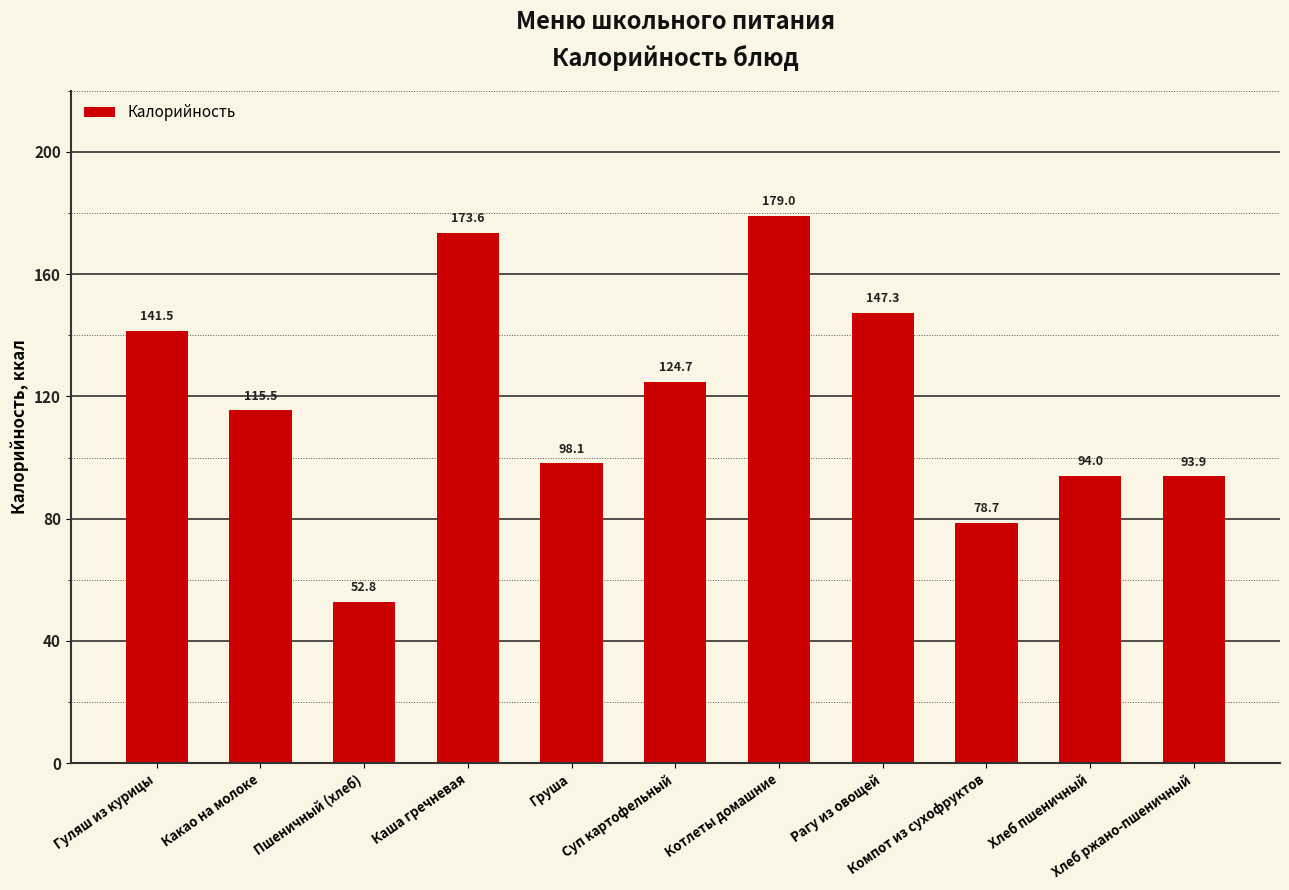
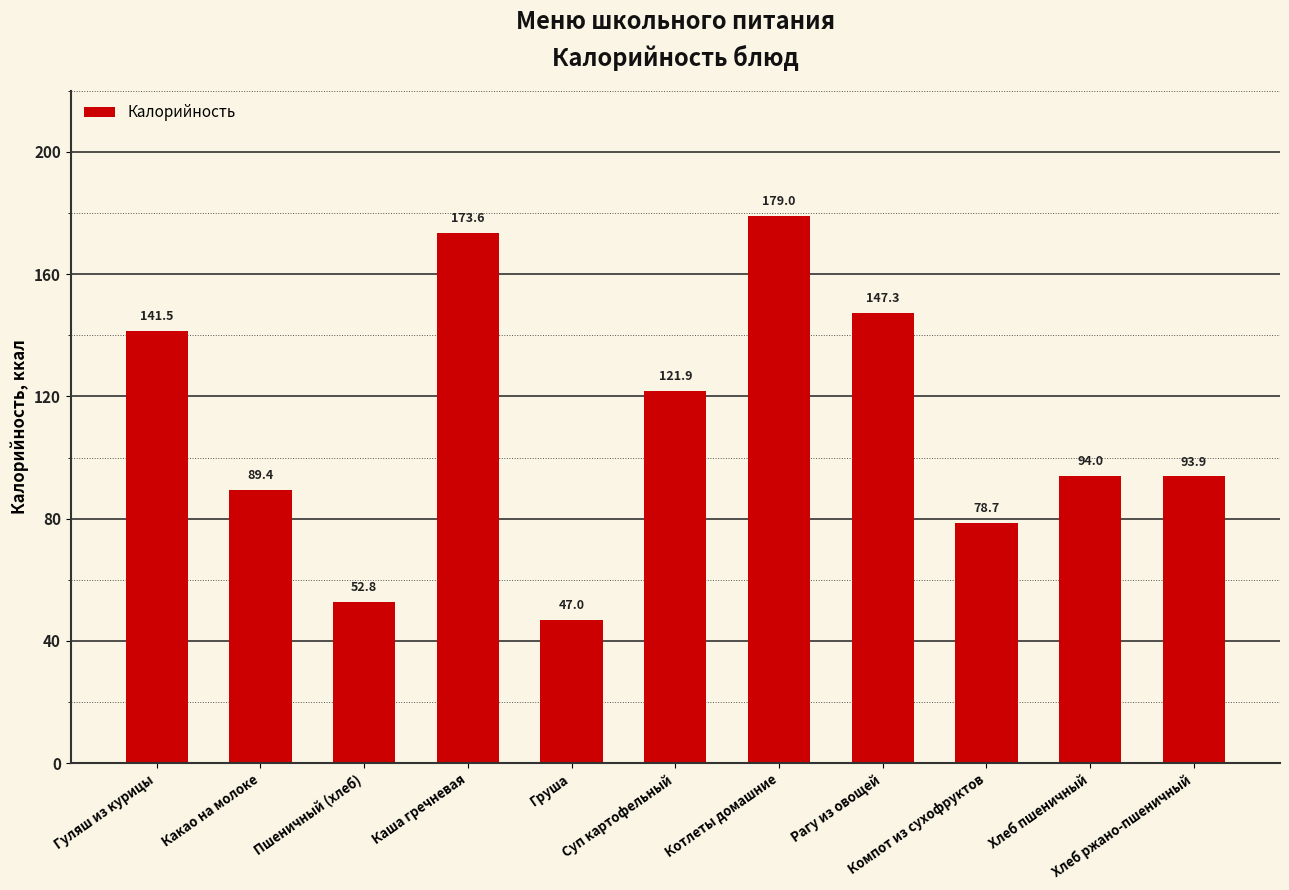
  {
    "Гуляш из курицы": 141.5,
-   "Какао на молоке": 115.5,
+   "Какао на молоке": 89.4,
    "Пшеничный (хлеб)": 52.8,
    "Каша гречневая": 173.6,
-   "Груша": 98.1,
-   "Суп картофельный": 124.7,
+   "Груша": 47.0,
+   "Суп картофельный": 121.9,
    "Котлеты домашние": 179.0,
    "Рагу из овощей": 147.3,
    "Компот из сухофруктов": 78.7,
    "Хлеб пшеничный": 94.0,
    "Хлеб ржано-пшеничный": 93.9
  }
